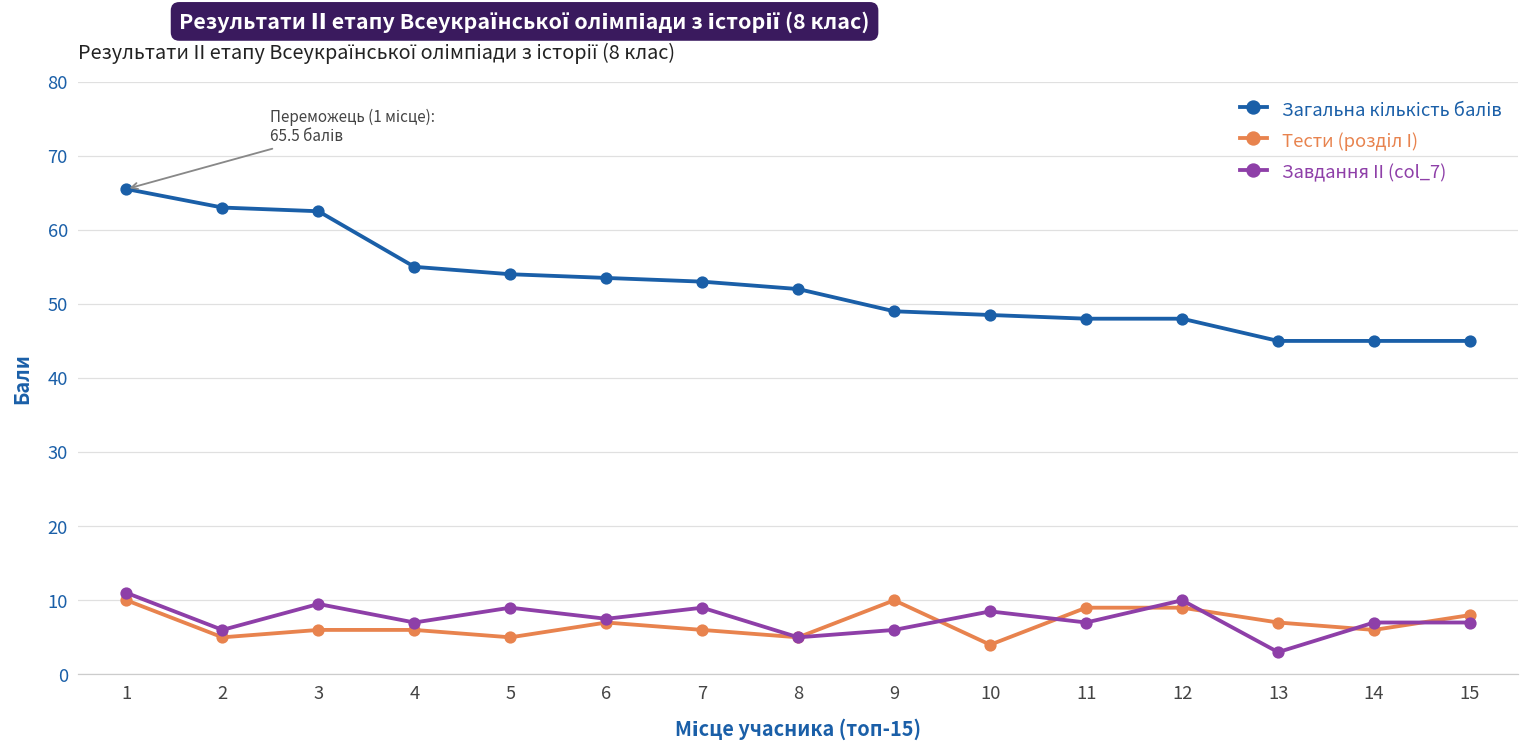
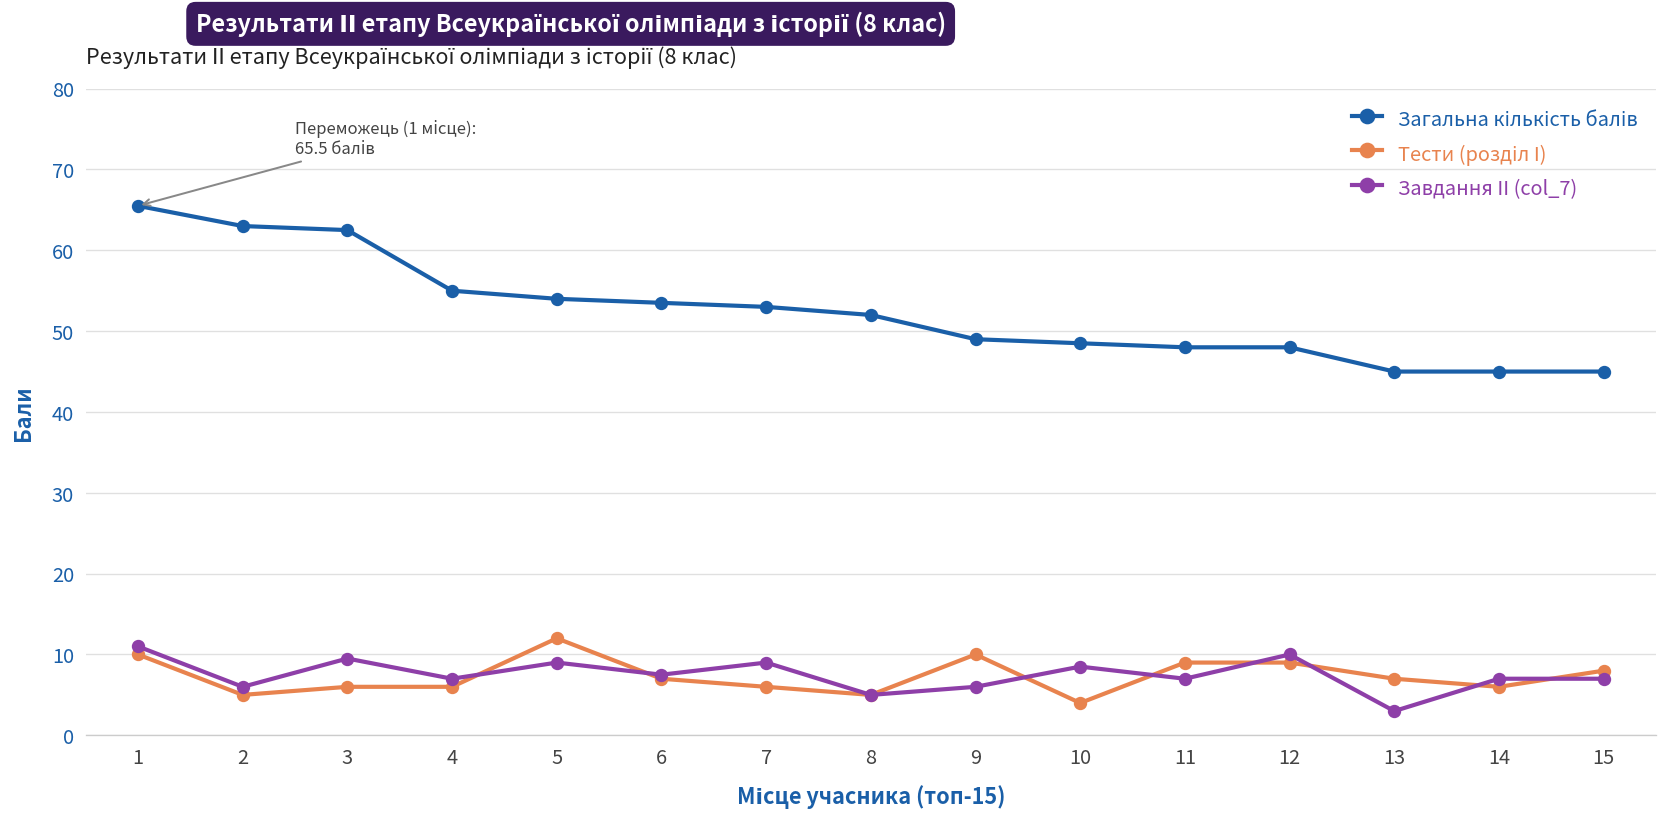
  {
    "Загальна кількість балів": {
      "1": 65.5
    },
    "Тести (розділ I)": {
      "1": 10,
      "2": 5,
      "3": 6,
      "4": 6,
-     "5": 5,
+     "5": 12,
      "6": 7,
      "7": 6,
      "9": 10,
      "10": 4,
      "11": 9,
      "12": 9,
      "13": 7,
      "14": 6,
      "15": 8
    },
    "Завдання II (col_7)": {
      "1": 11,
      "2": 6,
      "3": 10,
      "4": 7,
      "5": 9,
      "6": 8,
      "7": 9,
      "9": 6,
      "10": 9,
      "11": 7,
      "12": 10,
      "13": 3,
      "14": 7,
      "15": 7
    }
  }
